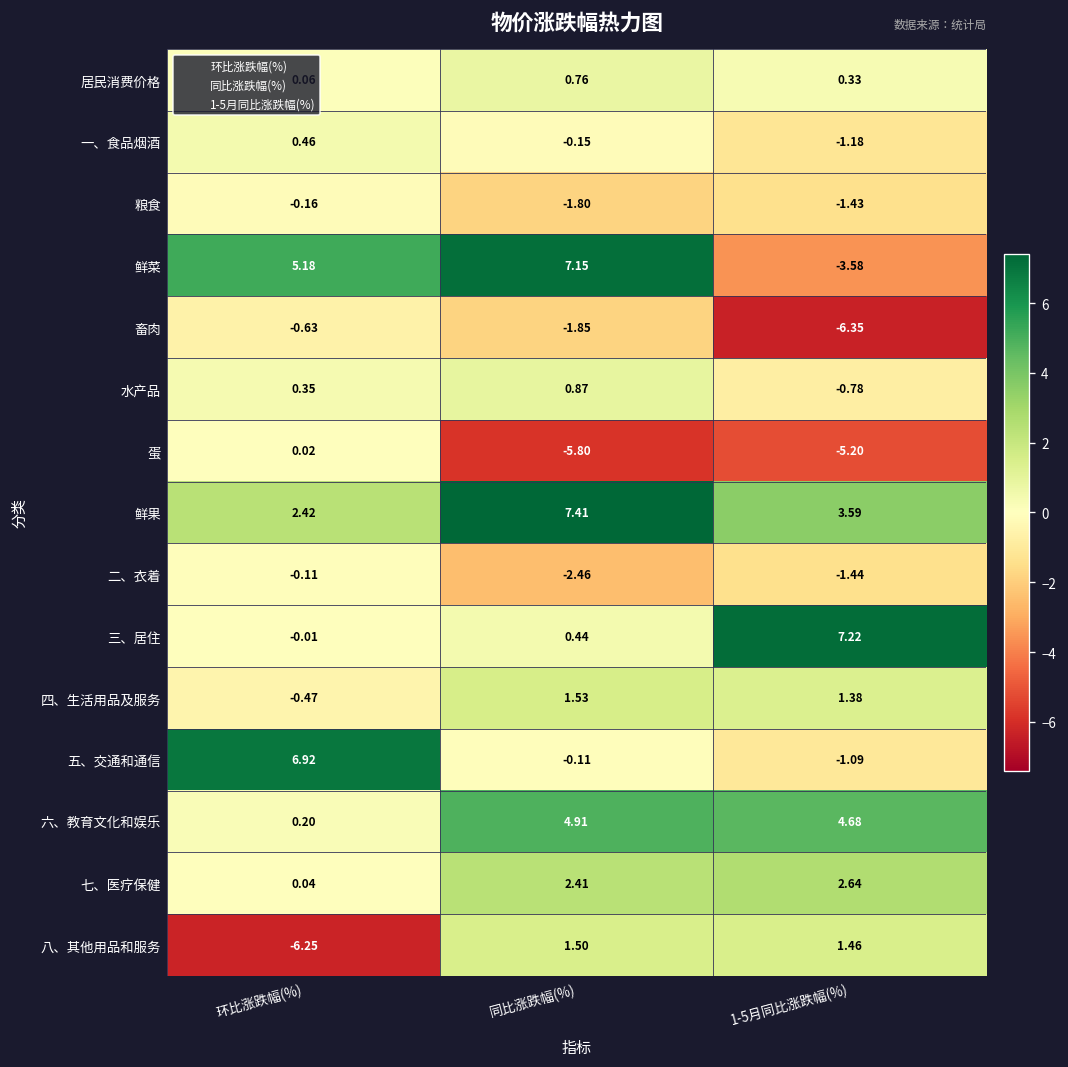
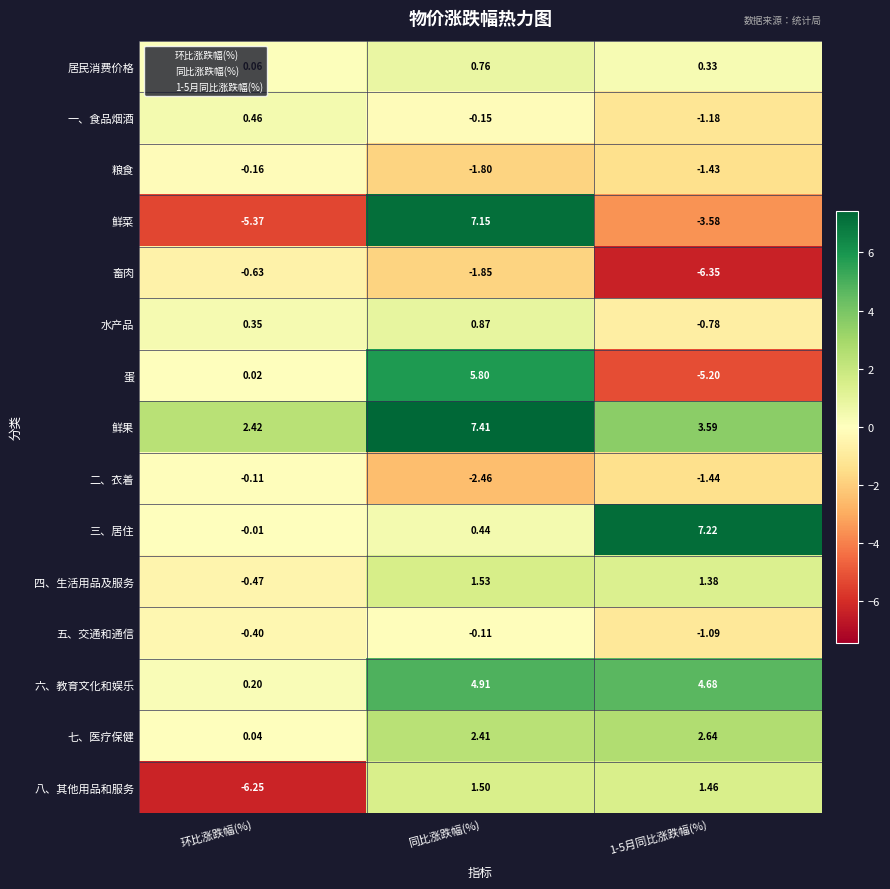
  {
    "居民消费价格": {
      "同比涨跌幅(%)": 0.76,
      "1-5月同比涨跌幅(%)": 0.33
    },
    "一、食品烟酒": {
      "环比涨跌幅(%)": 0.46,
      "同比涨跌幅(%)": -0.15,
      "1-5月同比涨跌幅(%)": -1.18
    },
    "粮食": {
      "环比涨跌幅(%)": -0.16,
      "同比涨跌幅(%)": -1.80,
      "1-5月同比涨跌幅(%)": -1.43
    },
    "鲜菜": {
-     "环比涨跌幅(%)": 5.18,
+     "环比涨跌幅(%)": -5.37,
      "同比涨跌幅(%)": 7.15,
      "1-5月同比涨跌幅(%)": -3.58
    },
    "畜肉": {
      "环比涨跌幅(%)": -0.63,
      "同比涨跌幅(%)": -1.85,
      "1-5月同比涨跌幅(%)": -6.35
    },
    "水产品": {
      "环比涨跌幅(%)": 0.35,
      "同比涨跌幅(%)": 0.87,
      "1-5月同比涨跌幅(%)": -0.78
    },
    "蛋": {
      "环比涨跌幅(%)": 0.02,
-     "同比涨跌幅(%)": -5.80,
+     "同比涨跌幅(%)": 5.80,
      "1-5月同比涨跌幅(%)": -5.20
    },
    "鲜果": {
      "环比涨跌幅(%)": 2.42,
      "同比涨跌幅(%)": 7.41,
      "1-5月同比涨跌幅(%)": 3.59
    },
    "二、衣着": {
      "环比涨跌幅(%)": -0.11,
      "同比涨跌幅(%)": -2.46,
      "1-5月同比涨跌幅(%)": -1.44
    },
    "三、居住": {
      "环比涨跌幅(%)": -0.01,
      "同比涨跌幅(%)": 0.44,
      "1-5月同比涨跌幅(%)": 7.22
    },
    "四、生活用品及服务": {
      "环比涨跌幅(%)": -0.47,
      "同比涨跌幅(%)": 1.53,
      "1-5月同比涨跌幅(%)": 1.38
    },
    "五、交通和通信": {
-     "环比涨跌幅(%)": 6.92,
+     "环比涨跌幅(%)": -0.40,
      "同比涨跌幅(%)": -0.11,
      "1-5月同比涨跌幅(%)": -1.09
    },
    "六、教育文化和娱乐": {
      "环比涨跌幅(%)": 0.20,
      "同比涨跌幅(%)": 4.91,
      "1-5月同比涨跌幅(%)": 4.68
    },
    "七、医疗保健": {
      "环比涨跌幅(%)": 0.04,
      "同比涨跌幅(%)": 2.41,
      "1-5月同比涨跌幅(%)": 2.64
    },
    "八、其他用品和服务": {
      "环比涨跌幅(%)": -6.25,
      "同比涨跌幅(%)": 1.50,
      "1-5月同比涨跌幅(%)": 1.46
    }
  }
